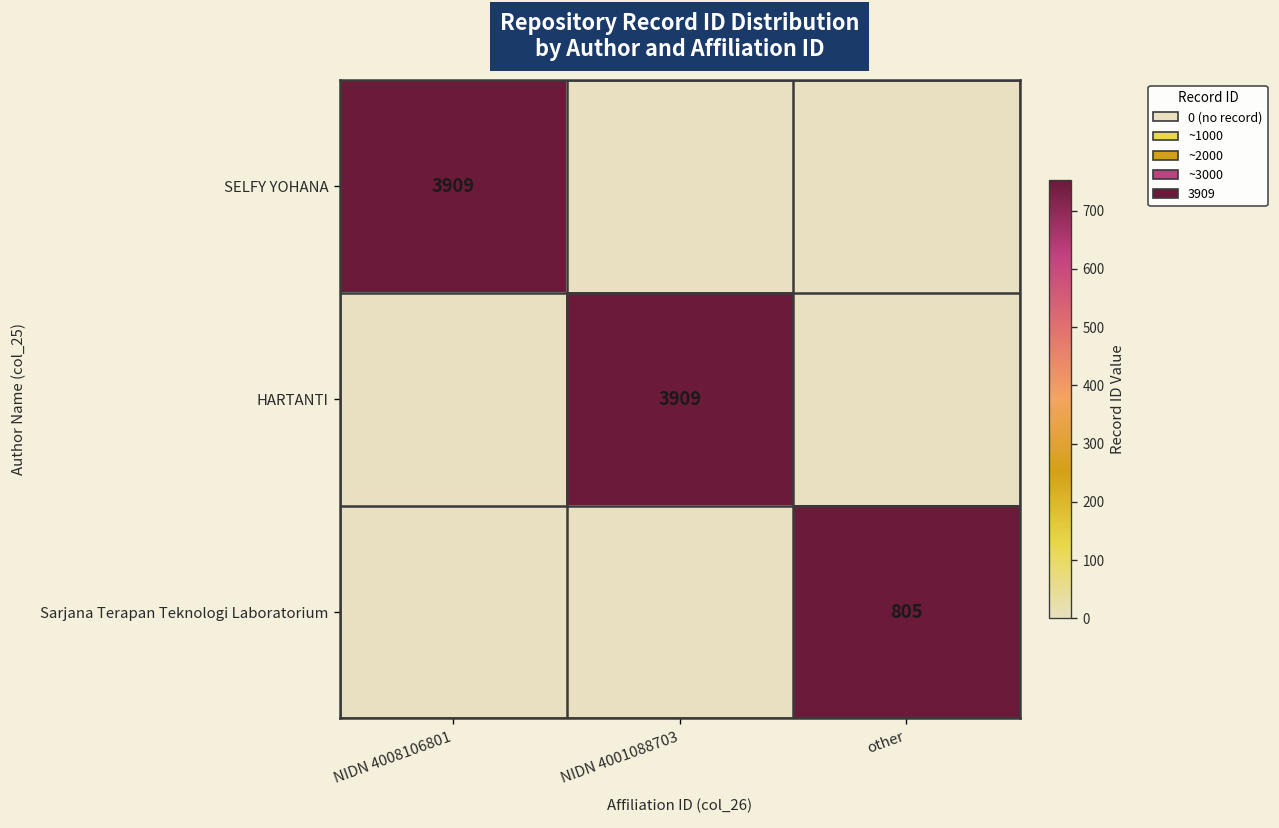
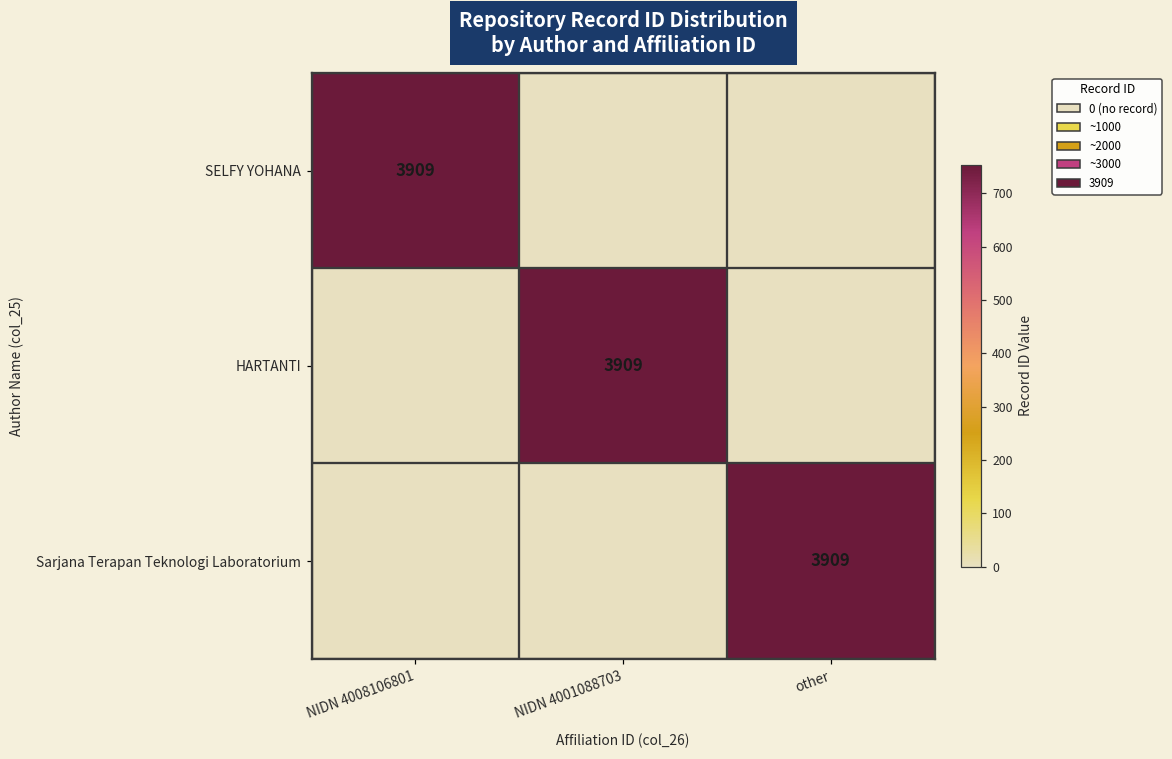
  {
    "SELFY YOHANA": {
      "NIDN 4008106801": 3909
    },
    "HARTANTI": {
      "NIDN 4001088703": 3909
    },
    "Sarjana Terapan Teknologi Laboratorium": {
-     "other": 805
+     "other": 3909
    }
  }
